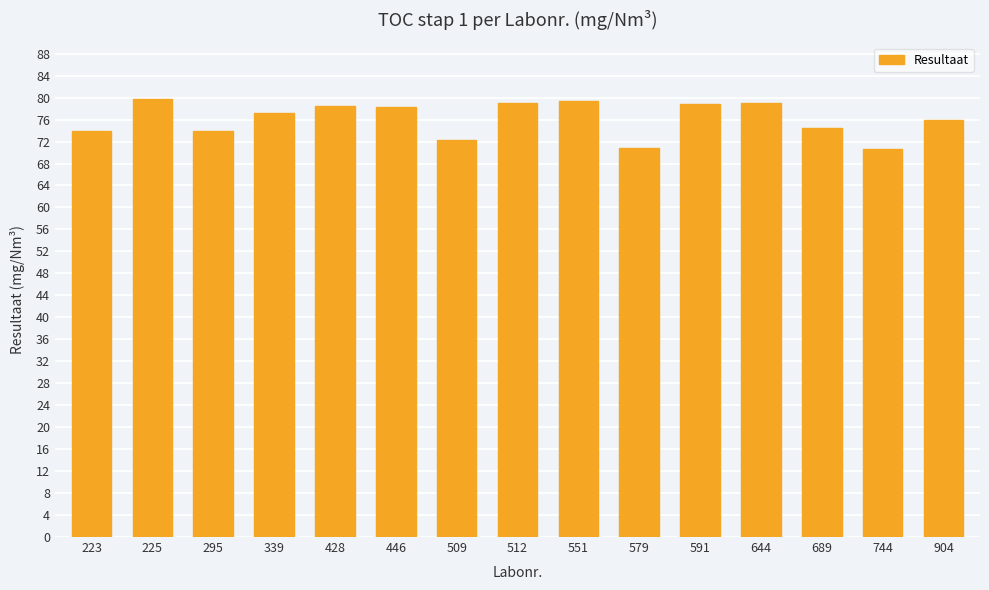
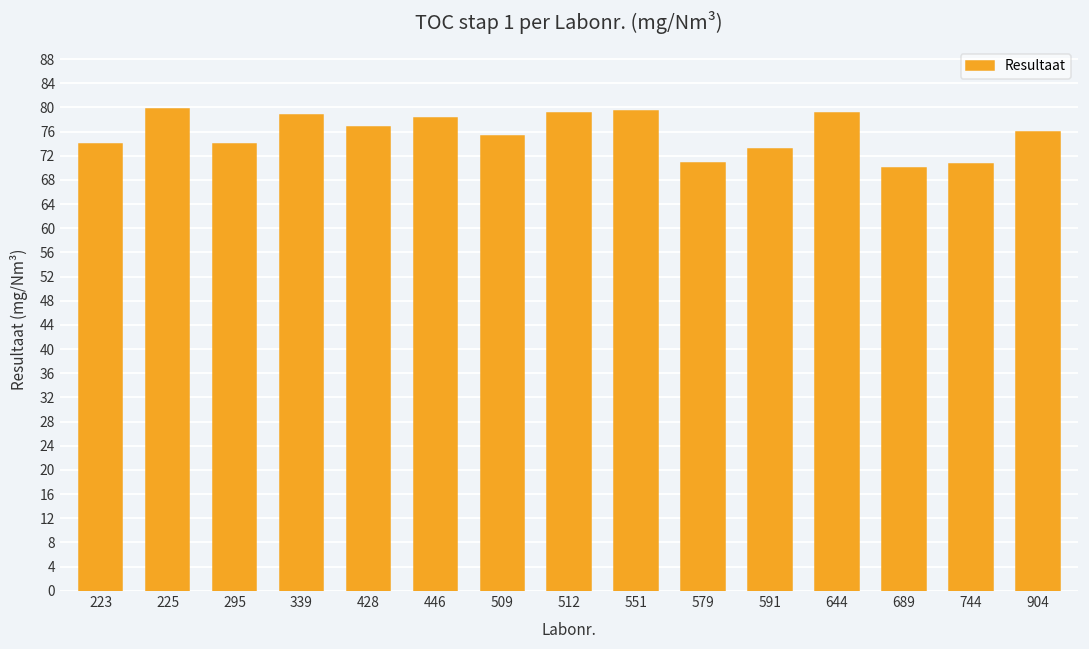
  {
    "223": 74,
    "225": 80,
    "295": 74,
-   "339": 77,
-   "428": 78,
+   "339": 79,
+   "428": 77,
    "446": 78,
-   "509": 72,
+   "509": 75,
    "512": 79,
    "551": 79,
    "579": 71,
-   "591": 79,
+   "591": 73,
    "644": 79,
-   "689": 75,
+   "689": 70,
    "744": 71,
    "904": 76
  }
